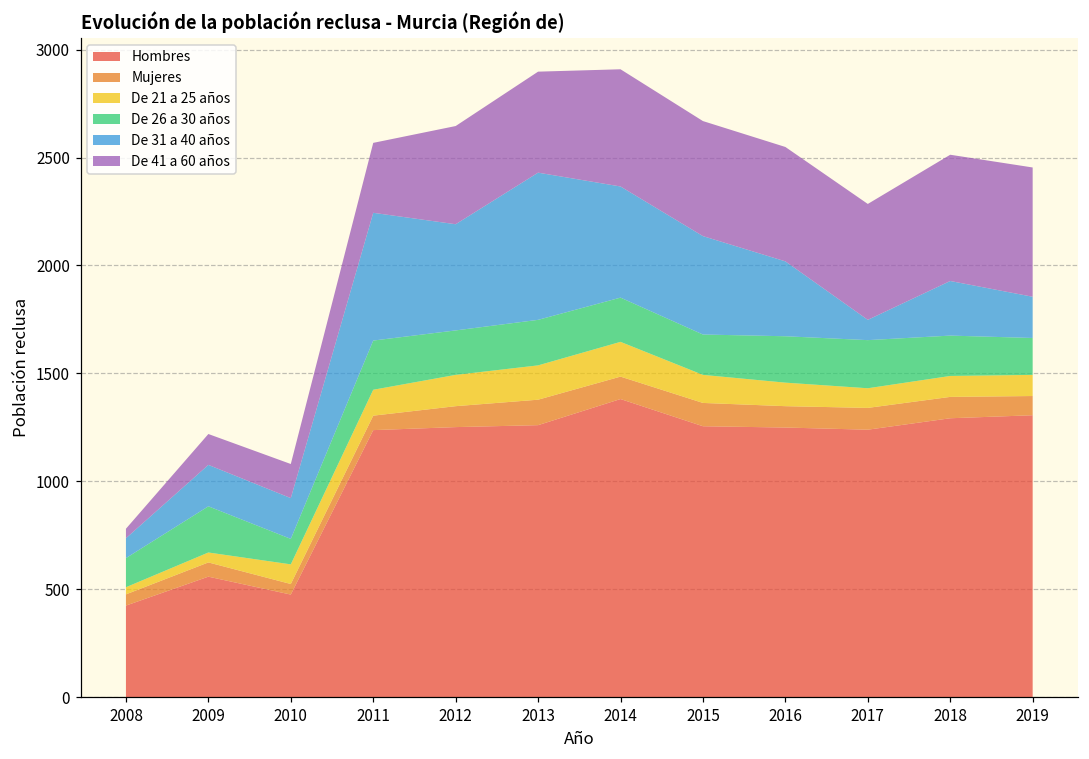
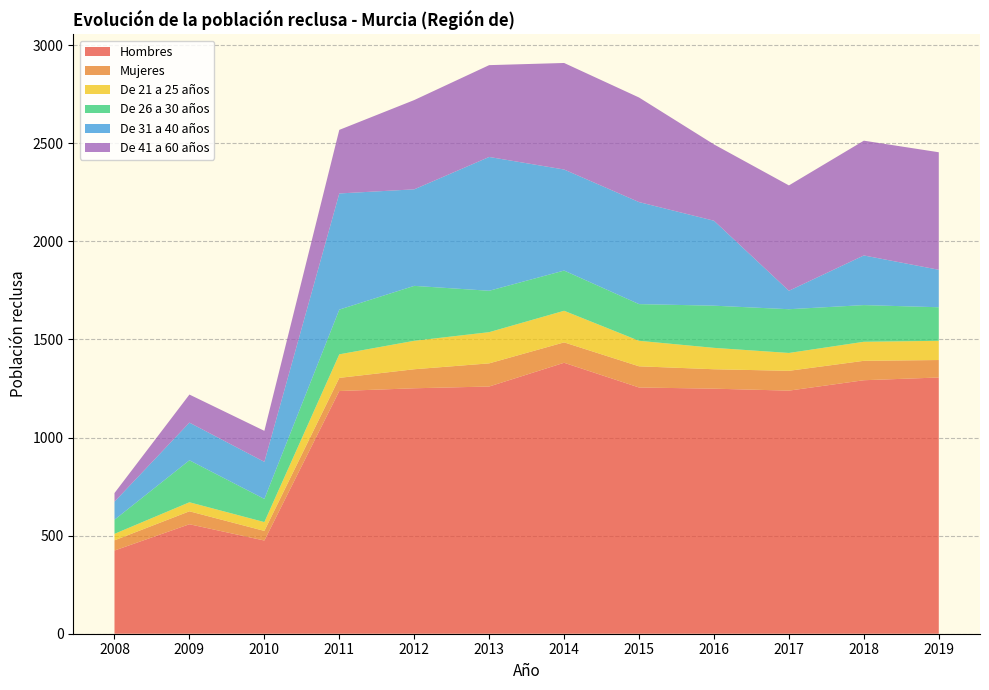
  {
    "De 21 a 25 años": {
      "2008": 30,
      "2009": 50,
-     "2010": 90,
+     "2010": 50,
      "2011": 120,
      "2012": 150,
      "2013": 160,
      "2014": 160,
      "2015": 130,
      "2016": 110,
      "2017": 90,
      "2018": 100,
      "2019": 100
    },
    "De 26 a 30 años": {
-     "2008": 140,
+     "2008": 70,
      "2009": 210,
      "2010": 120,
      "2011": 230,
-     "2012": 210,
+     "2012": 280,
      "2013": 210,
      "2014": 210,
      "2015": 190,
      "2016": 220,
      "2017": 220,
      "2018": 190,
      "2019": 170
    },
    "De 31 a 40 años": {
      "2008": 90,
      "2009": 190,
      "2010": 190,
      "2011": 590,
      "2012": 490,
      "2013": 680,
      "2014": 520,
-     "2015": 460,
-     "2016": 350,
+     "2015": 520,
+     "2016": 430,
      "2017": 90,
      "2018": 250,
      "2019": 190
    },
    "De 41 a 60 años": {
      "2008": 40,
      "2009": 140,
      "2010": 160,
      "2011": 320,
      "2012": 460,
      "2013": 470,
      "2014": 540,
      "2015": 530,
-     "2016": 530,
+     "2016": 390,
      "2017": 540,
      "2018": 590,
      "2019": 600
    }
  }
